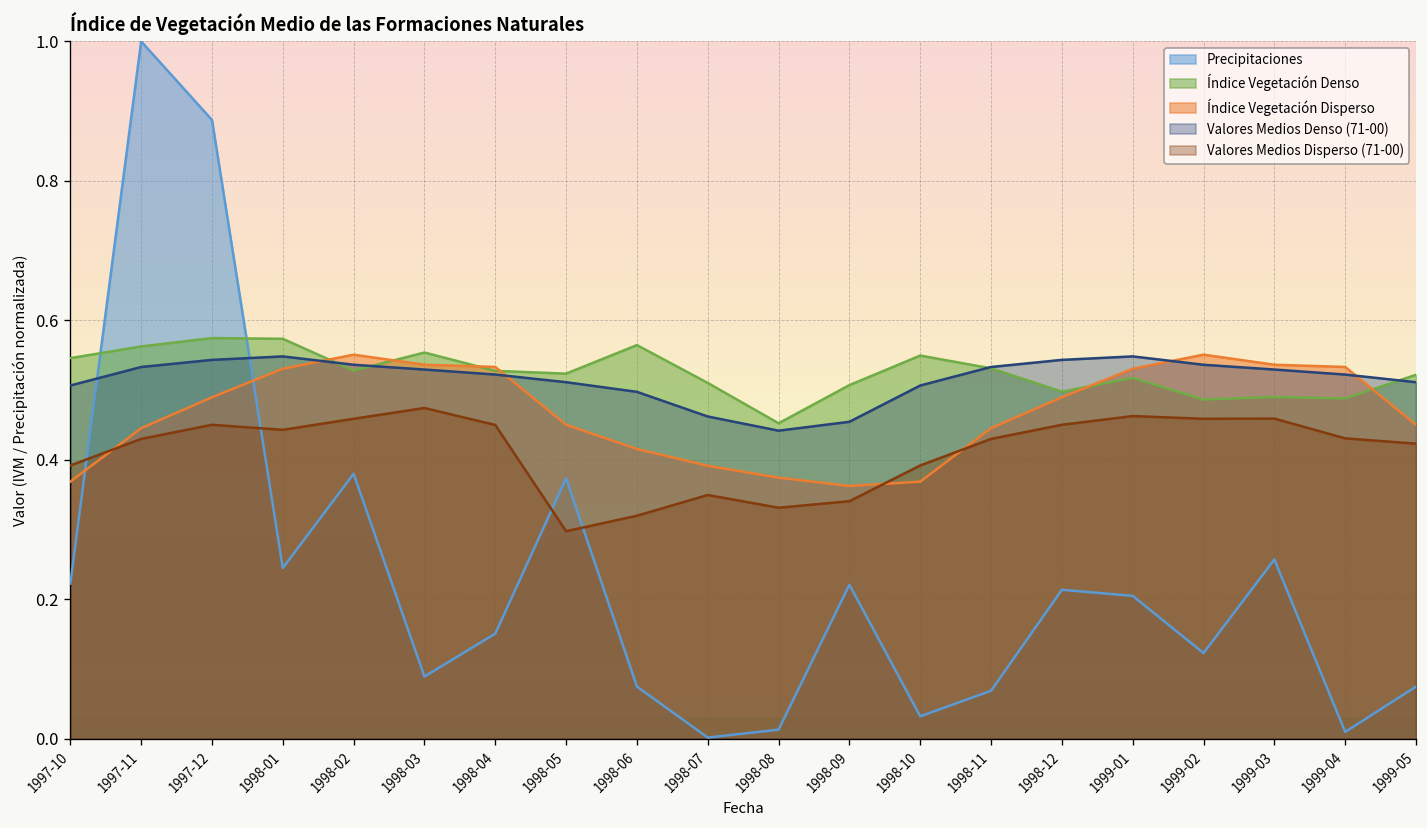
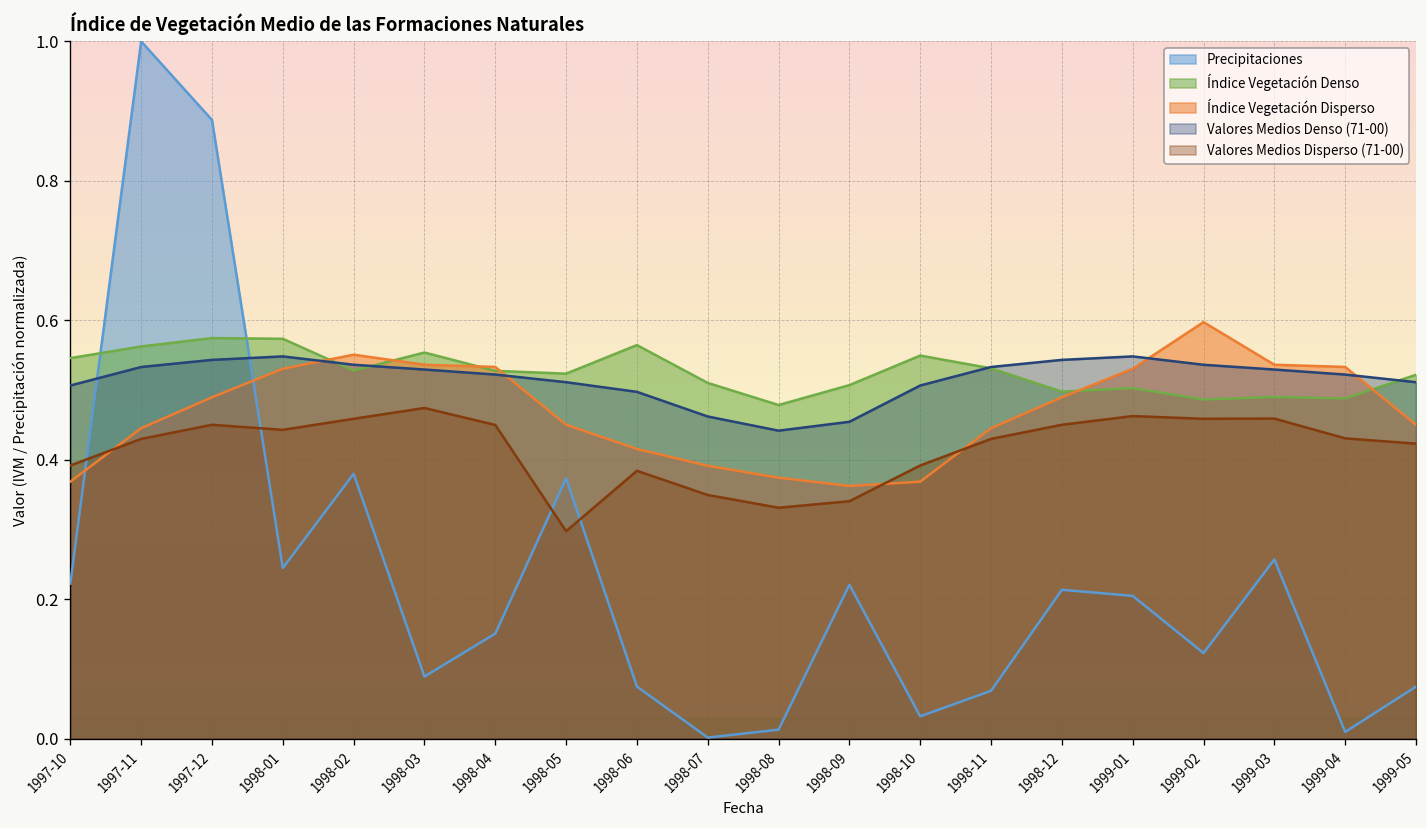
  {
    "Índice Vegetación Denso": {
      "1997-10": 0.55,
      "1997-11": 0.56,
      "1997-12": 0.57,
      "1998-01": 0.57,
      "1998-02": 0.53,
      "1998-03": 0.55,
      "1998-04": 0.53,
      "1998-05": 0.52,
      "1998-06": 0.56,
      "1998-07": 0.51,
-     "1998-08": 0.45,
+     "1998-08": 0.48,
      "1998-09": 0.51,
      "1998-10": 0.55,
      "1998-12": 0.50,
-     "1999-01": 0.52,
+     "1999-01": 0.50,
      "1999-02": 0.49,
      "1999-03": 0.49,
      "1999-04": 0.49,
      "1999-05": 0.52
    },
    "Índice Vegetación Disperso": {
      "1997-10": 0.37,
      "1997-11": 0.45,
      "1997-12": 0.49,
      "1998-01": 0.53,
      "1998-02": 0.55,
      "1998-03": 0.54,
      "1998-04": 0.53,
      "1998-05": 0.45,
      "1998-06": 0.42,
      "1998-07": 0.39,
      "1998-08": 0.37,
      "1998-09": 0.36,
      "1998-10": 0.37,
      "1998-11": 0.45,
      "1998-12": 0.49,
      "1999-01": 0.53,
-     "1999-02": 0.55,
+     "1999-02": 0.60,
      "1999-03": 0.54,
      "1999-04": 0.53,
      "1999-05": 0.45
    },
    "Valores Medios Disperso (71-00)": {
      "1997-10": 0.39,
      "1997-11": 0.43,
      "1997-12": 0.45,
      "1998-01": 0.44,
      "1998-02": 0.46,
      "1998-03": 0.47,
      "1998-04": 0.45,
      "1998-05": 0.30,
-     "1998-06": 0.32,
+     "1998-06": 0.38,
      "1998-07": 0.35,
      "1998-08": 0.33,
      "1998-09": 0.34,
      "1998-10": 0.39,
      "1998-11": 0.43,
      "1998-12": 0.45,
      "1999-01": 0.46,
      "1999-02": 0.46,
      "1999-03": 0.46,
      "1999-04": 0.43,
      "1999-05": 0.42
    }
  }
